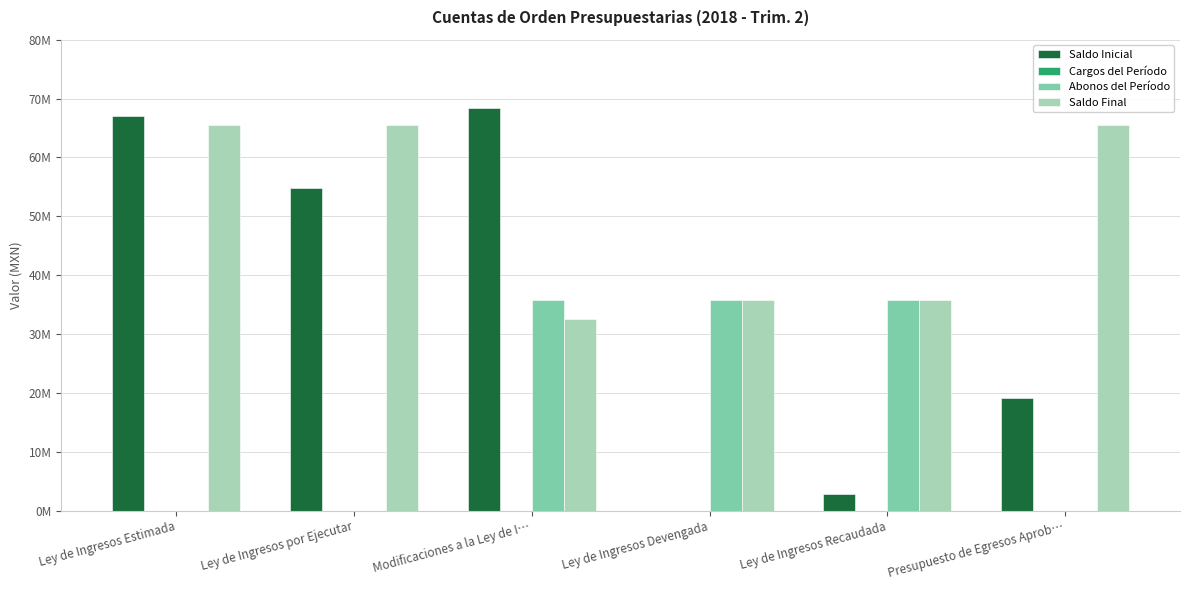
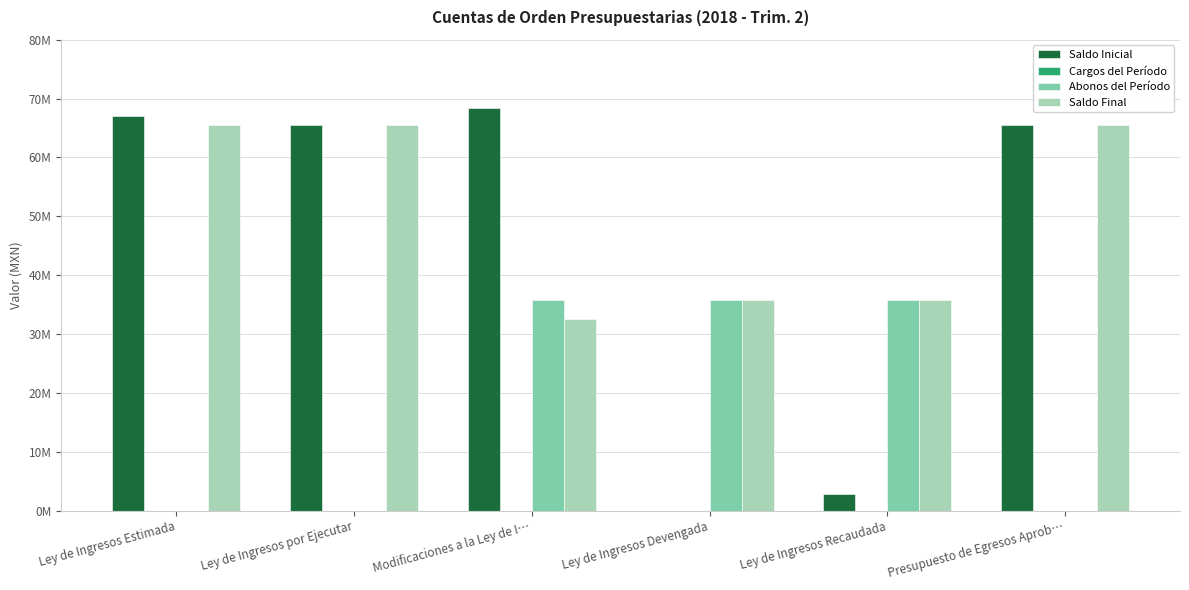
  {
    "Saldo Inicial": {
      "Ley de Ingresos Estimada": 67000000,
-     "Ley de Ingresos por Ejecutar": 55000000,
+     "Ley de Ingresos por Ejecutar": 66000000,
      "Modificaciones a la Ley de I…": 68000000,
      "Ley de Ingresos Devengada": 0,
      "Ley de Ingresos Recaudada": 3000000,
-     "Presupuesto de Egresos Aprob…": 19000000
+     "Presupuesto de Egresos Aprob…": 66000000
    },
    "Cargos del Período": {
      "Ley de Ingresos Estimada": 0,
      "Ley de Ingresos por Ejecutar": 0,
      "Modificaciones a la Ley de I…": 0,
      "Ley de Ingresos Devengada": 0,
      "Ley de Ingresos Recaudada": 0,
      "Presupuesto de Egresos Aprob…": 0
    }
  }
